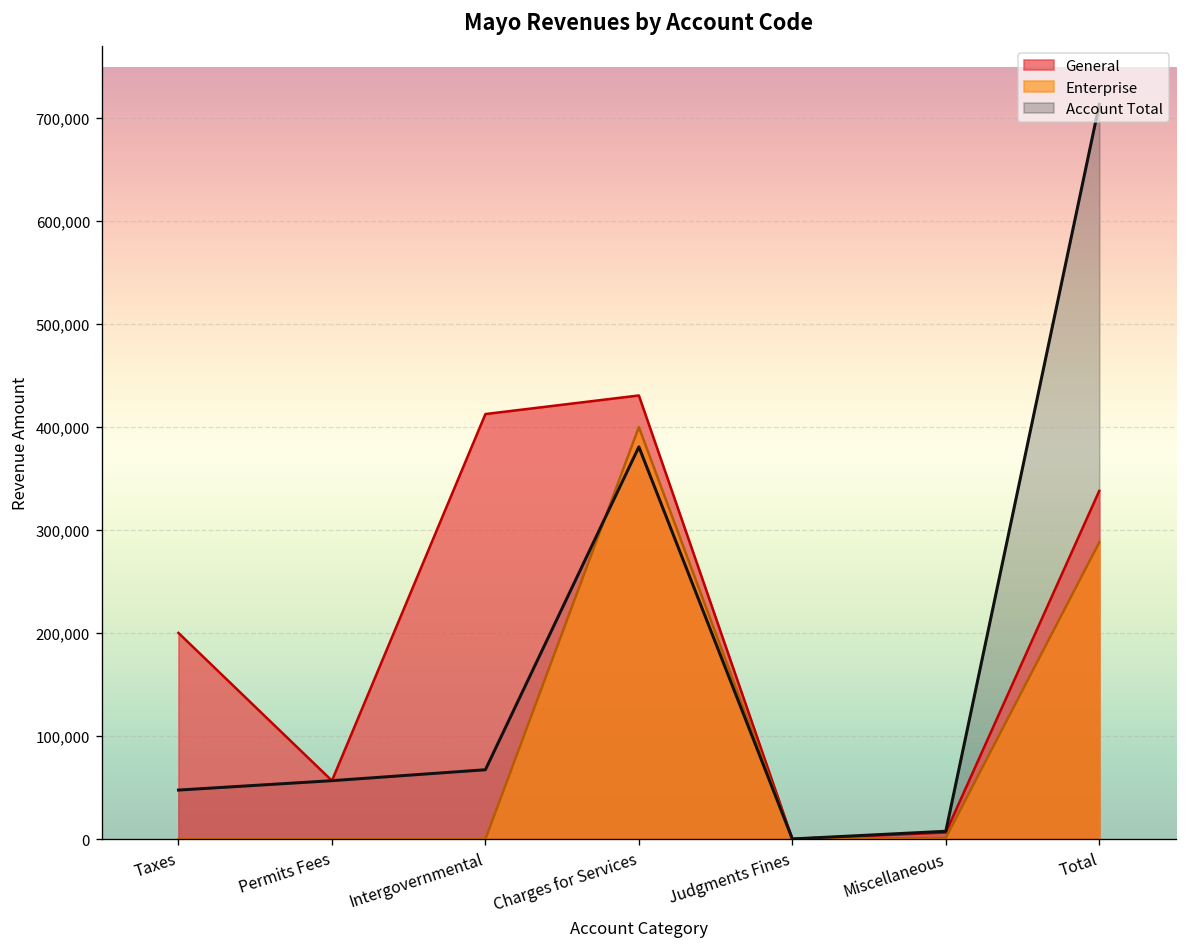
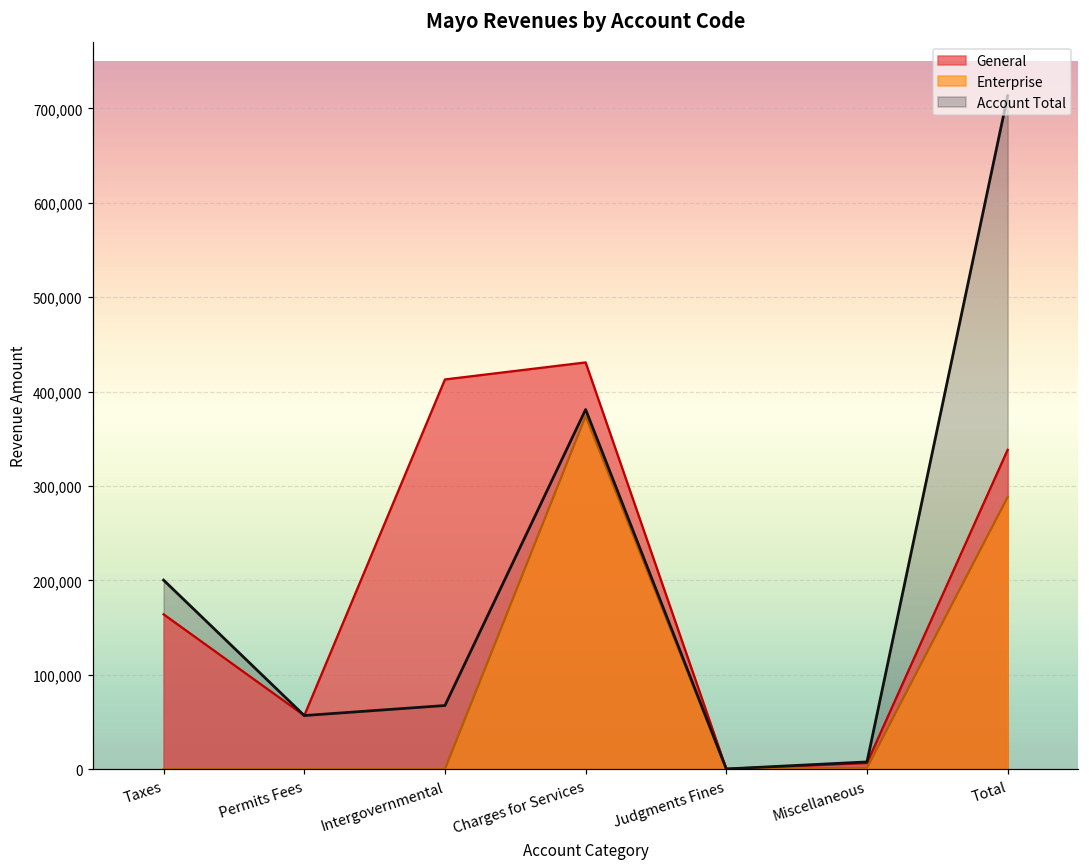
  {
    "General": {
-     "Taxes": "200,000",
+     "Taxes": "160,000",
      "Intergovernmental": "410,000",
      "Charges for Services": "430,000",
      "Total": "340,000"
    },
    "Enterprise": {
      "Taxes": "0",
      "Permits Fees": "0",
      "Intergovernmental": "0",
-     "Charges for Services": "400,000",
+     "Charges for Services": "370,000",
      "Miscellaneous": "0",
      "Total": "290,000"
    },
    "Account Total": {
-     "Taxes": "50,000",
+     "Taxes": "200,000",
      "Intergovernmental": "70,000",
      "Charges for Services": "380,000"
    }
  }
